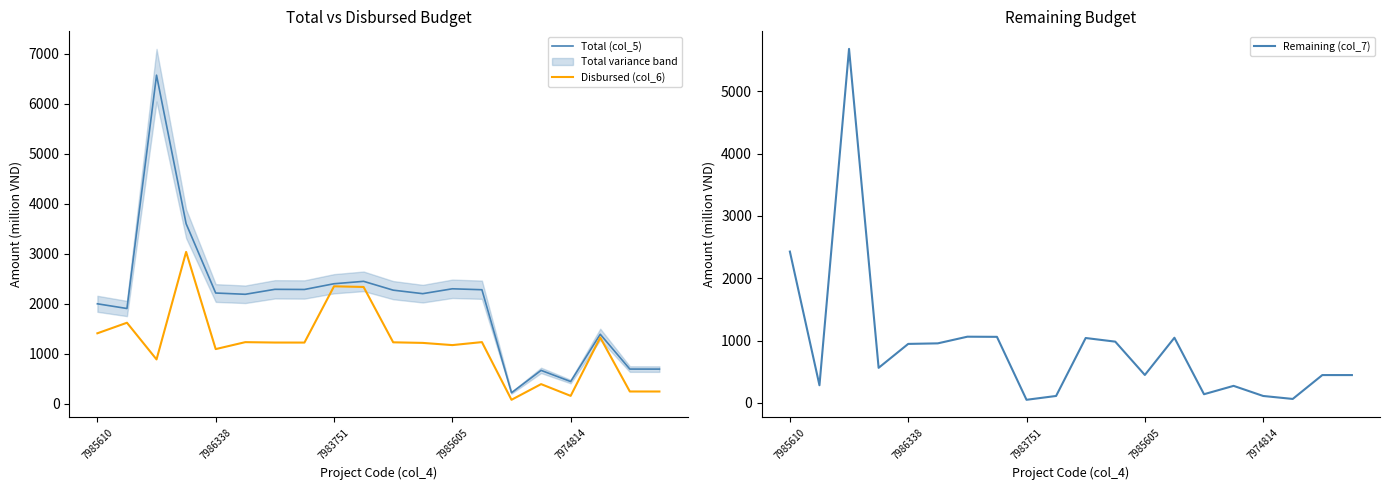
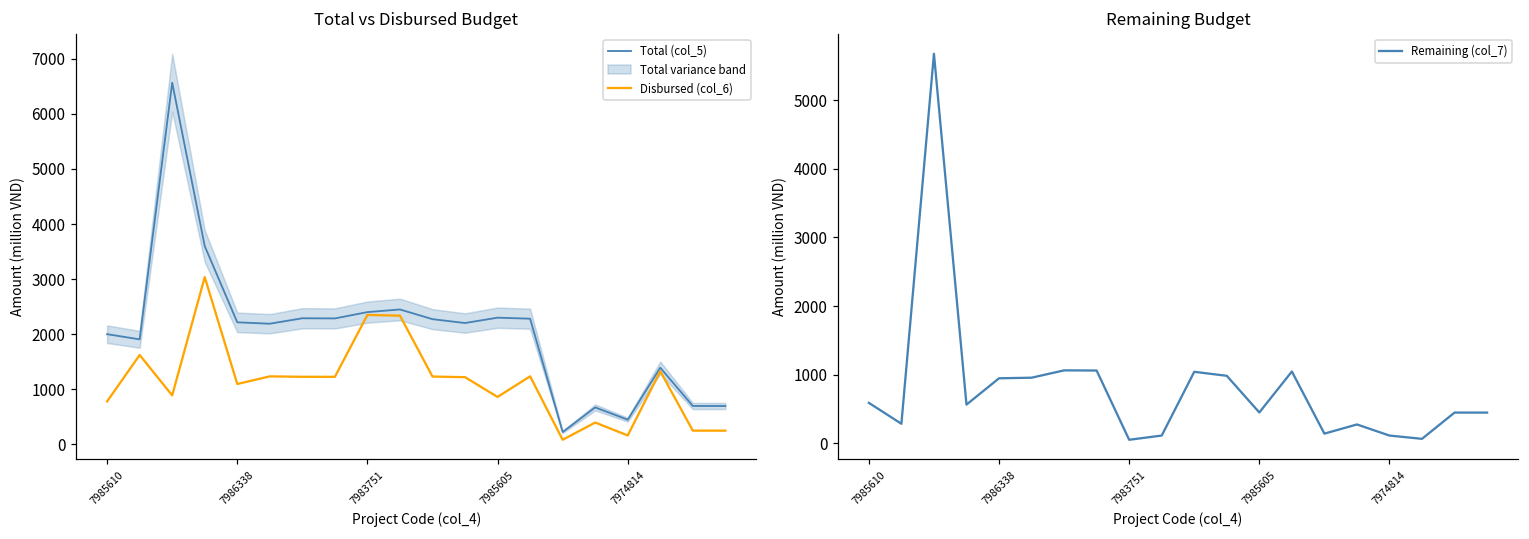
  {
    "Total vs Disbursed Budget": {
      "Disbursed (col_6)": {
-       "7985610": 1400,
+       "7985610": 800,
        "7986338": 1100,
        "7983751": 2300,
-       "7985605": 1200,
+       "7985605": 900,
        "7974814": 200
      }
    },
    "Remaining Budget": {
-     "7985610": 2400,
+     "7985610": 600,
      "7986338": 900,
      "7983751": 100,
      "7985605": 400,
      "7974814": 100
    }
  }
